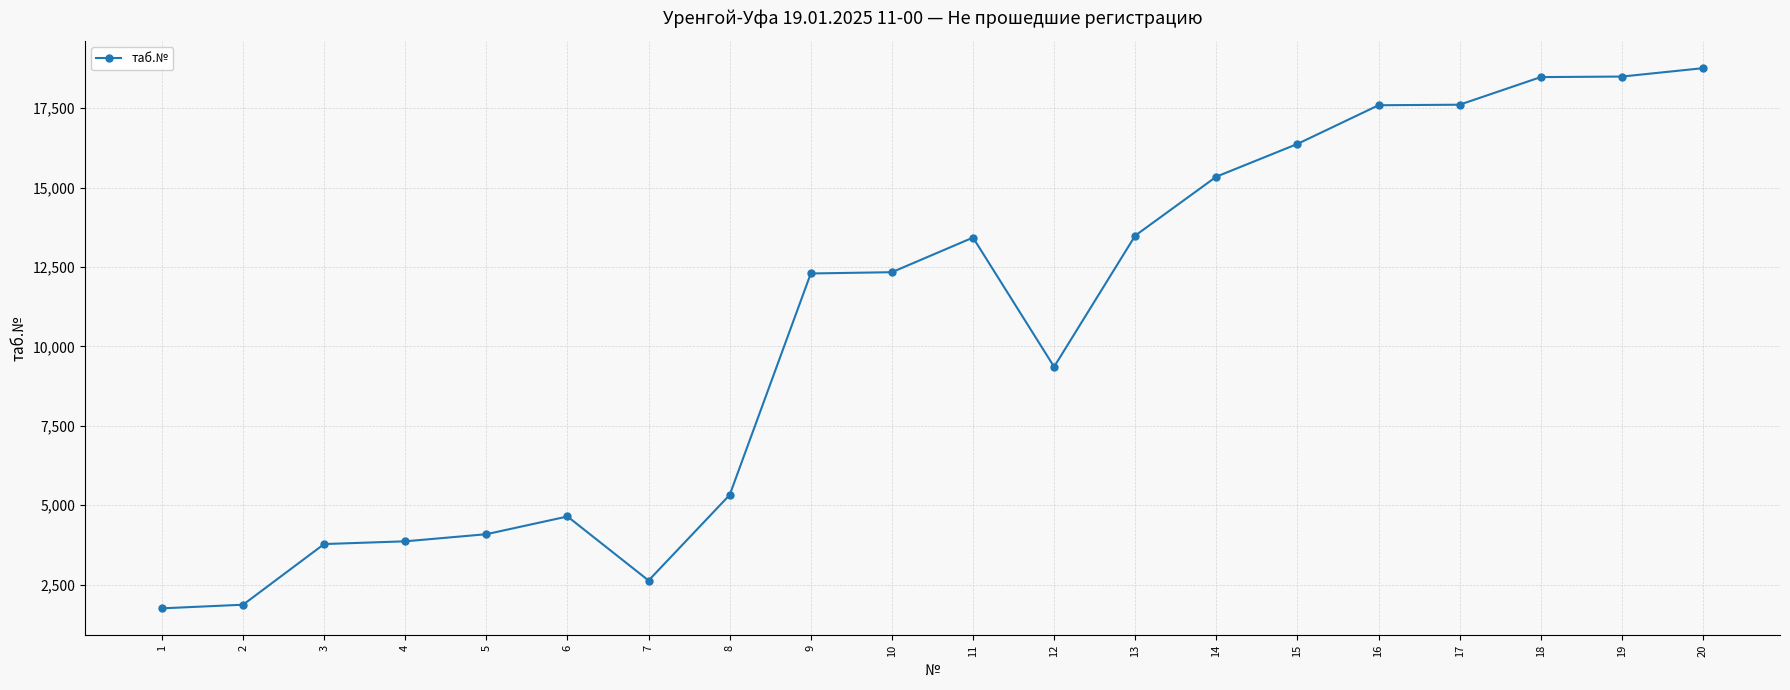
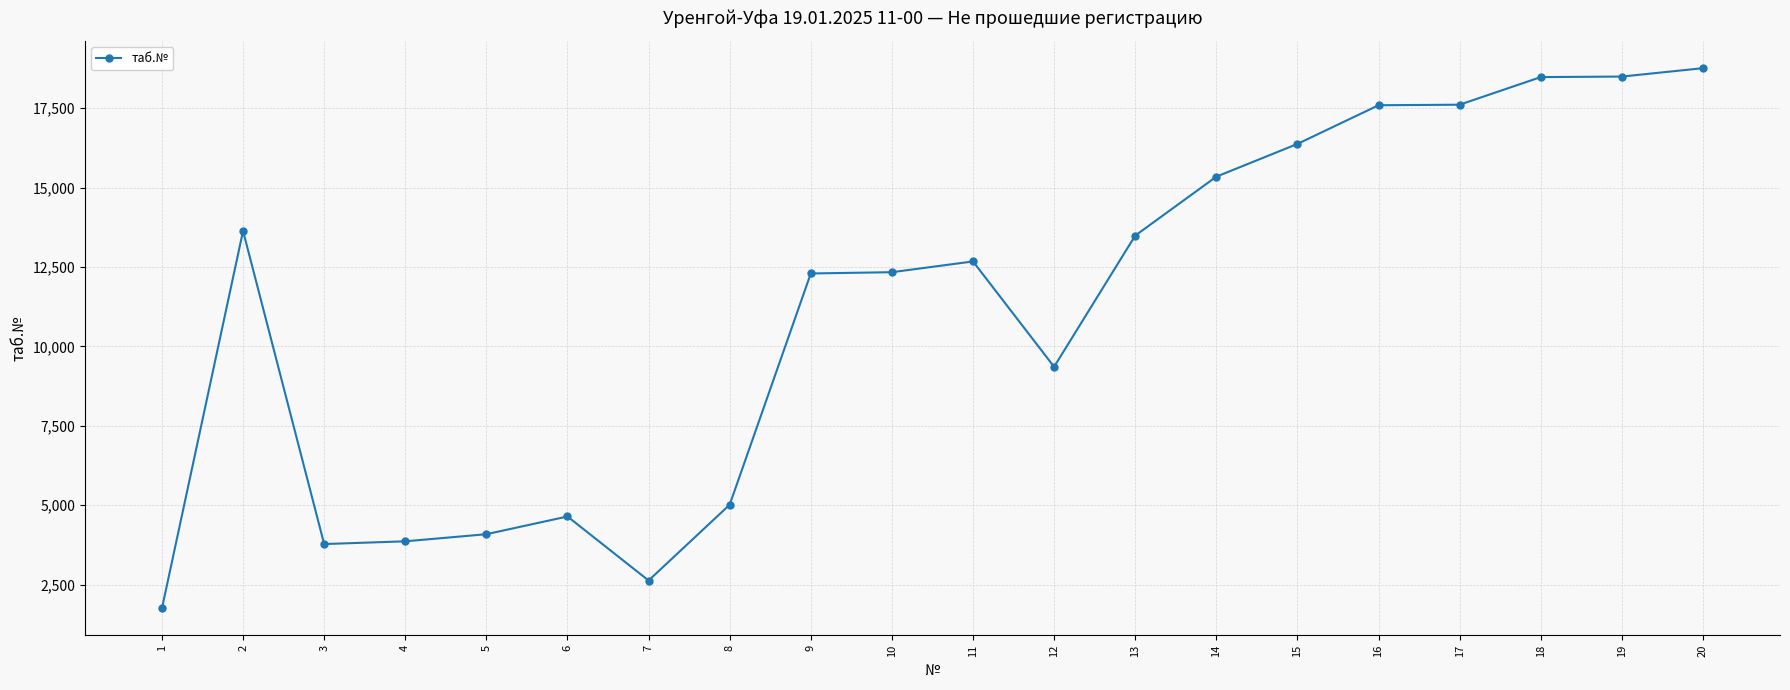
  {
    "1": "1,800",
-   "2": "1,900",
+   "2": "13,600",
    "3": "3,800",
    "4": "3,900",
    "5": "4,100",
    "6": "4,600",
    "7": "2,600",
-   "8": "5,300",
+   "8": "5,000",
    "9": "12,300",
    "10": "12,300",
-   "11": "13,400",
+   "11": "12,700",
    "12": "9,400",
    "13": "13,500",
    "14": "15,300",
    "15": "16,400",
    "16": "17,600",
    "17": "17,600",
    "18": "18,500",
    "19": "18,500",
    "20": "18,800"
  }
